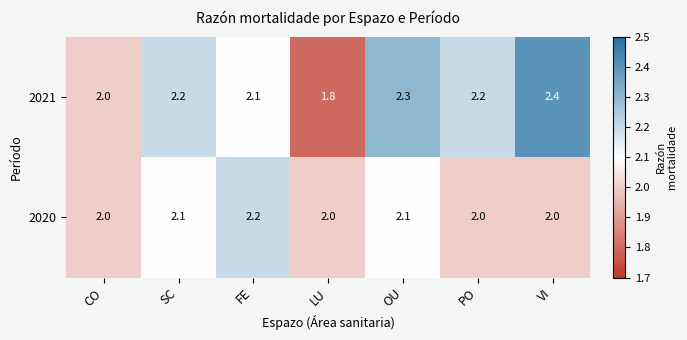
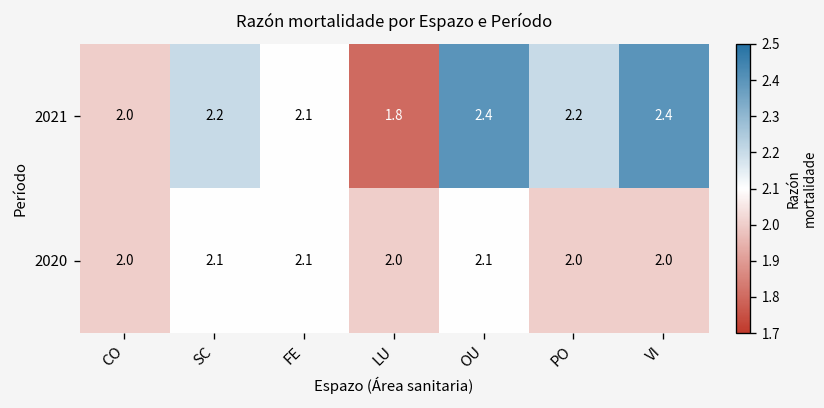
  {
    "2021": {
      "CO": 2.0,
      "SC": 2.2,
      "FE": 2.1,
      "LU": 1.8,
-     "OU": 2.3,
+     "OU": 2.4,
      "PO": 2.2,
      "VI": 2.4
    },
    "2020": {
      "CO": 2.0,
      "SC": 2.1,
-     "FE": 2.2,
+     "FE": 2.1,
      "LU": 2.0,
      "OU": 2.1,
      "PO": 2.0,
      "VI": 2.0
    }
  }
